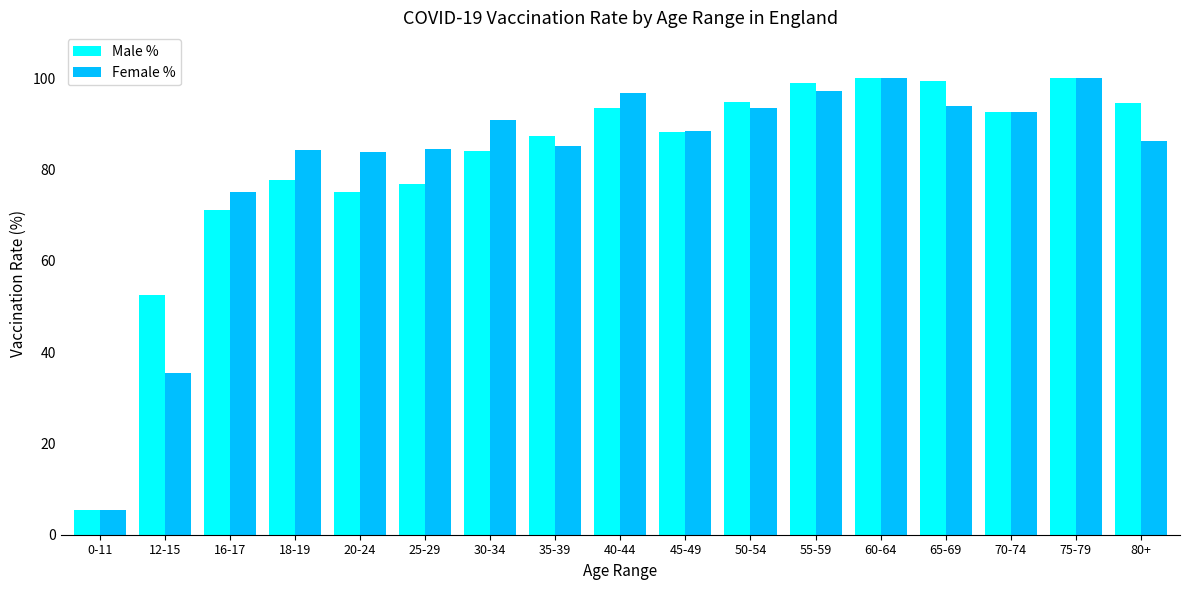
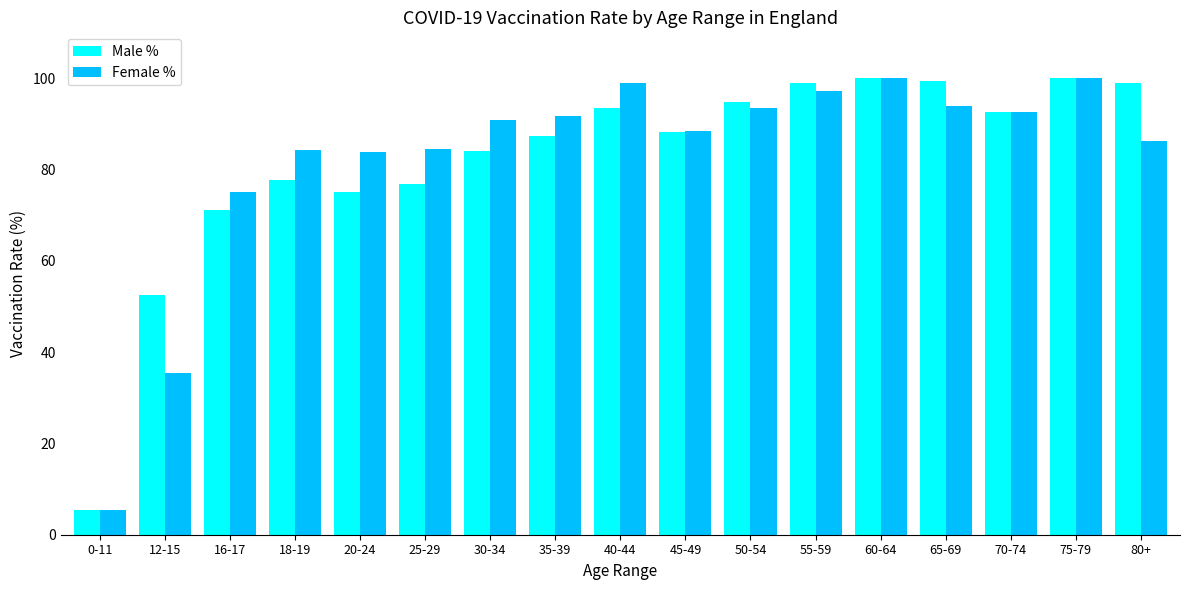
  {
    "Male %": {
      "0-11": 6,
      "12-15": 53,
      "16-17": 71,
      "18-19": 78,
      "20-24": 75,
      "25-29": 77,
      "30-34": 84,
      "35-39": 87,
      "40-44": 93,
      "45-49": 88,
      "50-54": 95,
      "55-59": 99,
      "60-64": 100,
      "65-69": 99,
      "70-74": 93,
      "75-79": 100,
-     "80+": 95
+     "80+": 99
    },
    "Female %": {
      "0-11": 5,
      "12-15": 36,
      "16-17": 75,
      "18-19": 84,
      "20-24": 84,
      "25-29": 85,
      "30-34": 91,
-     "35-39": 85,
-     "40-44": 97,
+     "35-39": 92,
+     "40-44": 99,
      "45-49": 88,
      "50-54": 93,
      "55-59": 97,
      "60-64": 100,
      "65-69": 94,
      "70-74": 93,
      "75-79": 100,
      "80+": 86
    }
  }
